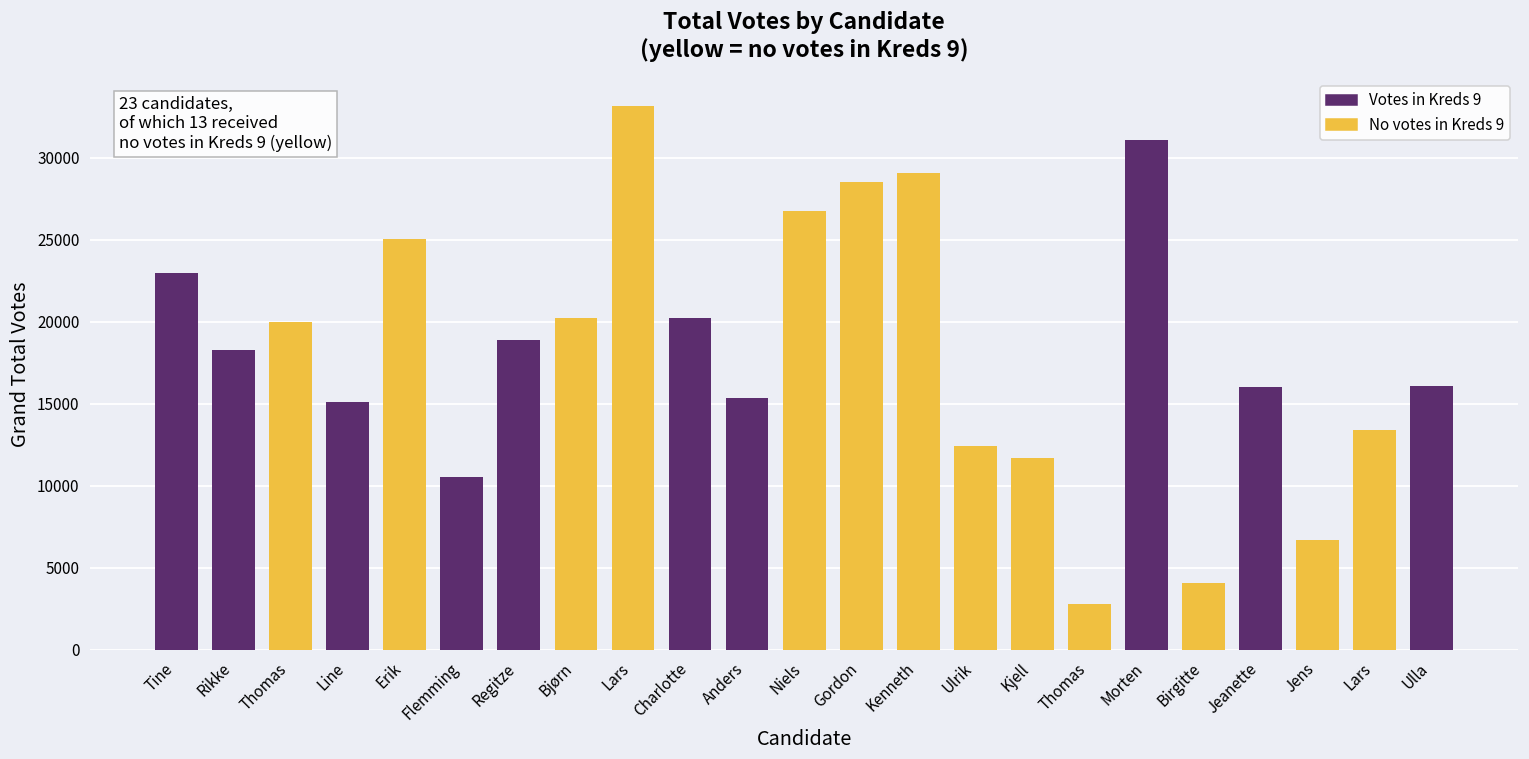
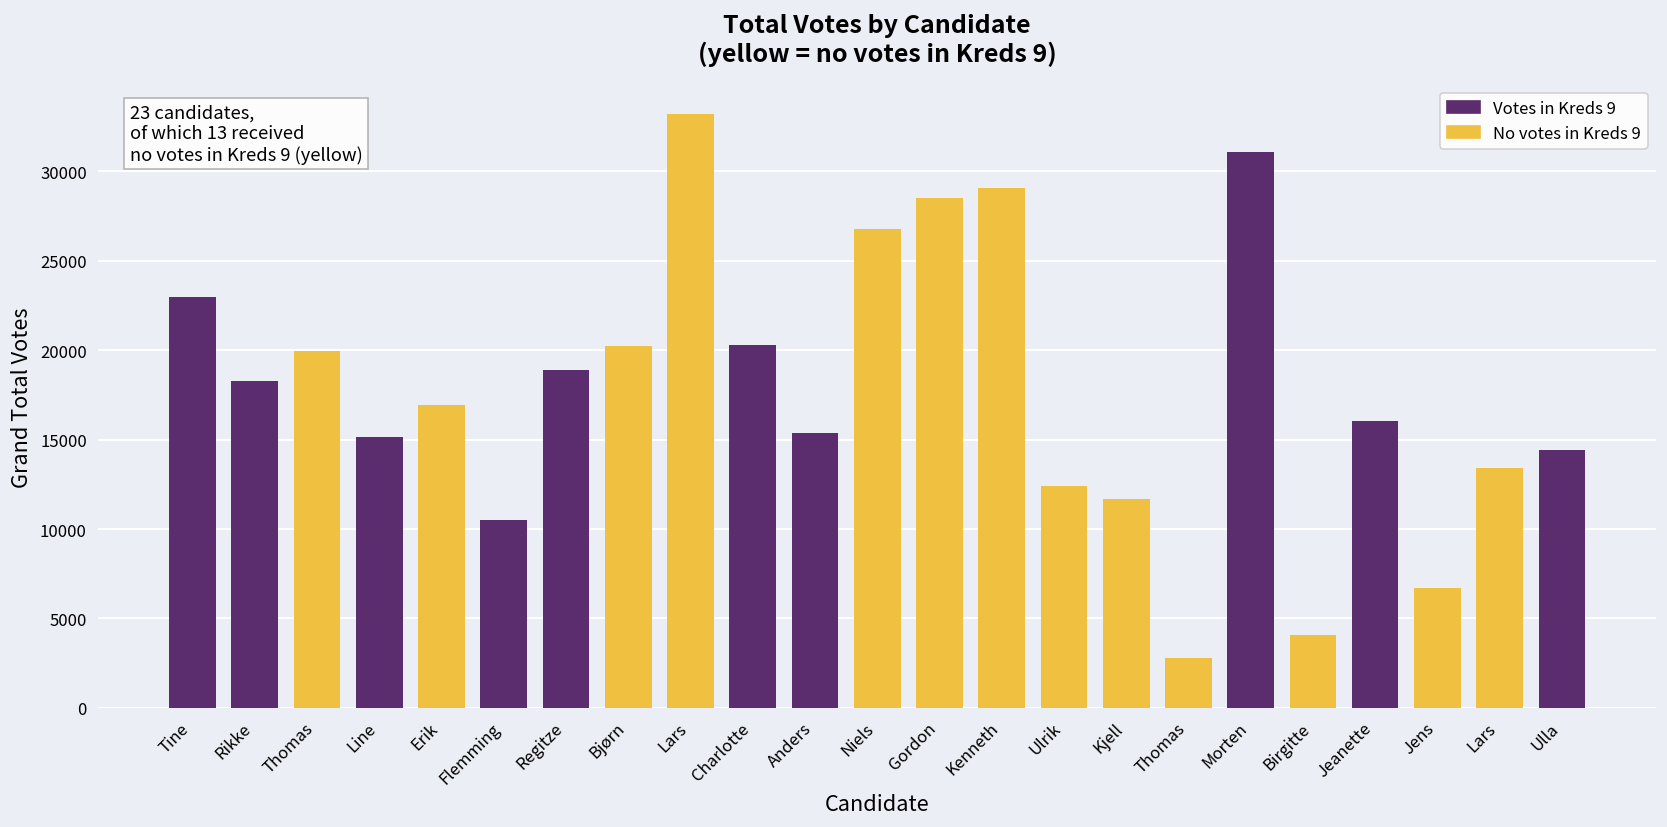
  {
    "Tine": 23000,
    "Rikke": 18300,
    "Line": 15100,
-   "Erik": 25100,
+   "Erik": 16900,
    "Flemming": 10500,
    "Regitze": 18900,
    "Bjørn": 20200,
    "Charlotte": 20300,
    "Anders": 15300,
    "Niels": 26800,
    "Gordon": 28500,
    "Kenneth": 29000,
    "Ulrik": 12400,
    "Kjell": 11700,
    "Morten": 31100,
    "Birgitte": 4100,
    "Jeanette": 16000,
    "Jens": 6700,
-   "Ulla": 16100
+   "Ulla": 14400
  }
